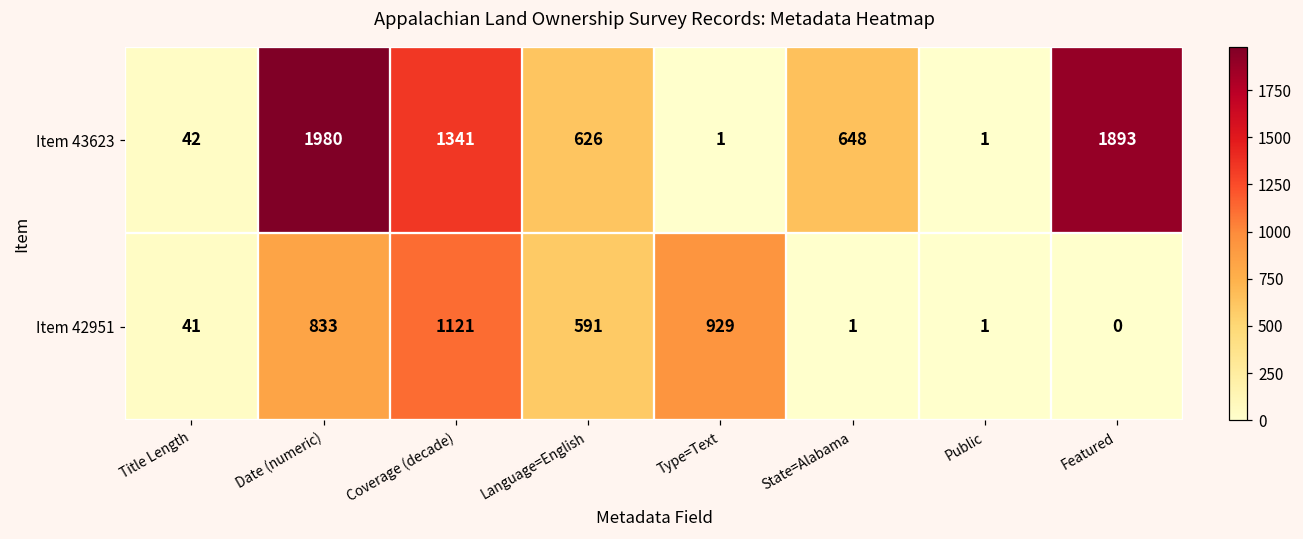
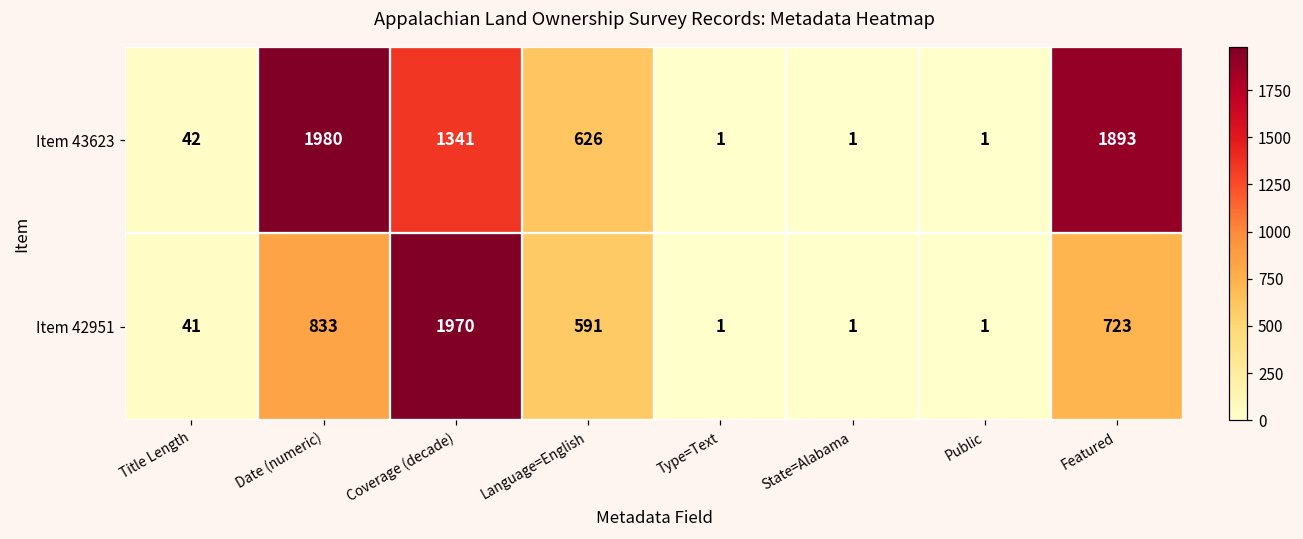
  {
    "Item 43623": {
      "Title Length": 42,
      "Date (numeric)": 1980,
      "Coverage (decade)": 1341,
      "Language=English": 626,
      "Type=Text": 1,
-     "State=Alabama": 648,
+     "State=Alabama": 1,
      "Public": 1,
      "Featured": 1893
    },
    "Item 42951": {
      "Title Length": 41,
      "Date (numeric)": 833,
-     "Coverage (decade)": 1121,
+     "Coverage (decade)": 1970,
      "Language=English": 591,
-     "Type=Text": 929,
+     "Type=Text": 1,
      "State=Alabama": 1,
      "Public": 1,
-     "Featured": 0
+     "Featured": 723
    }
  }
